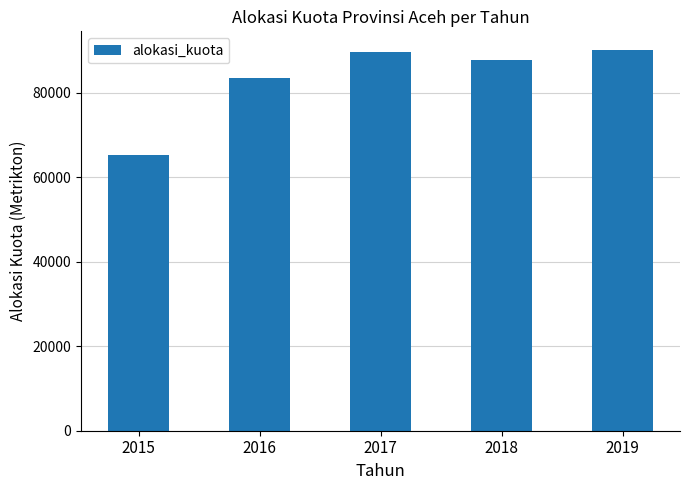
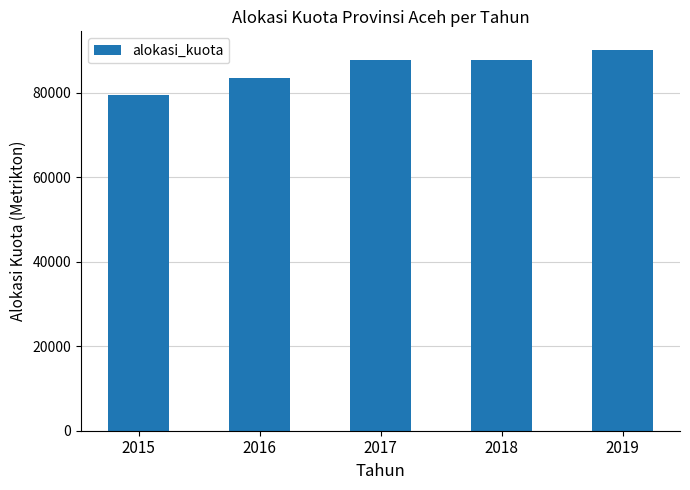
  {
-   "2015": 65000,
+   "2015": 79000,
    "2016": 84000,
-   "2017": 90000,
+   "2017": 88000,
    "2018": 88000,
    "2019": 90000
  }
